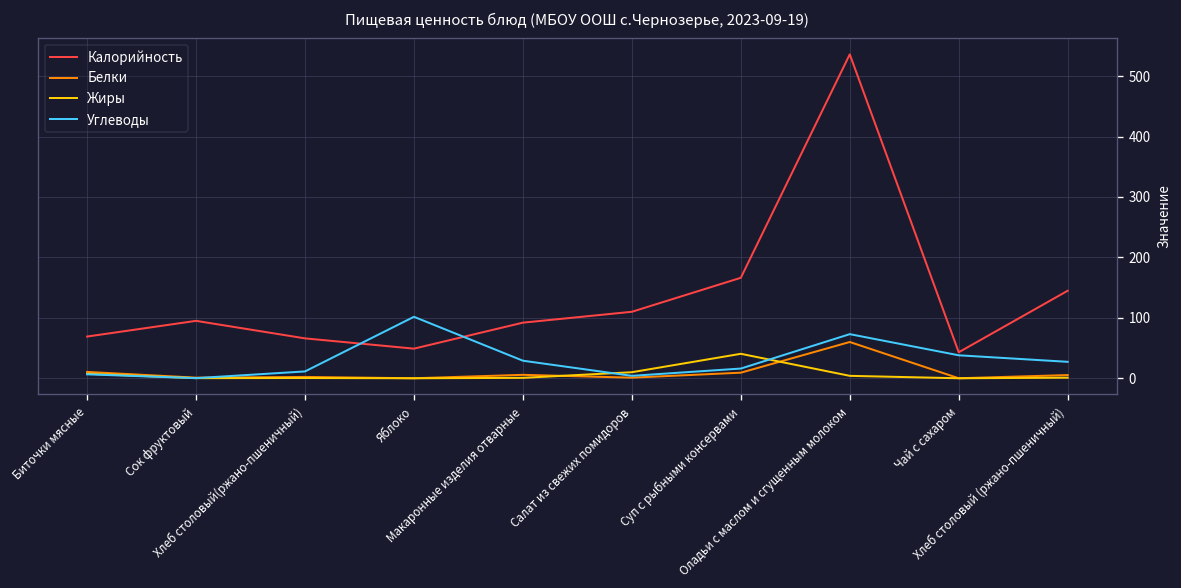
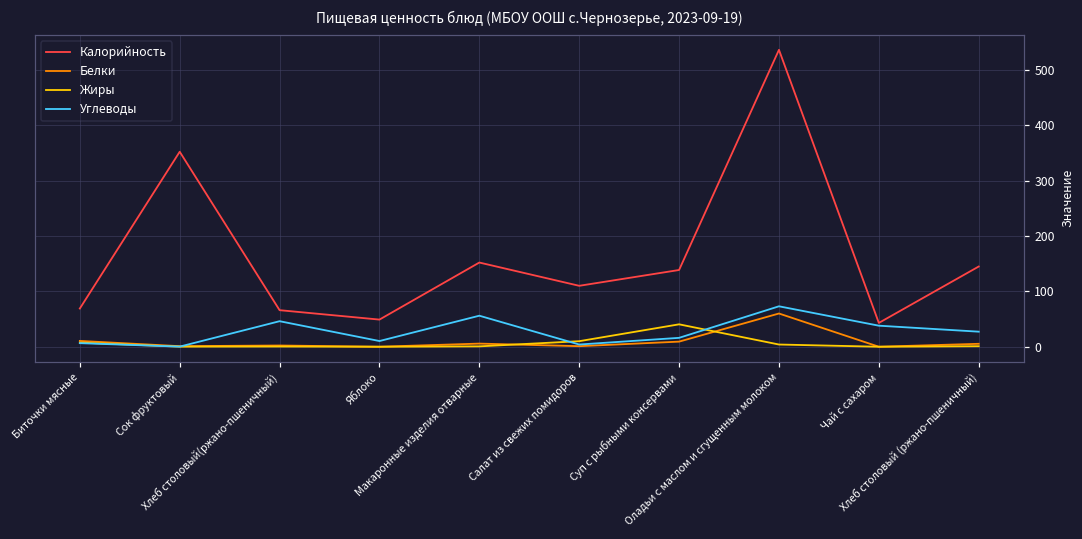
  {
    "Калорийность": {
      "Биточки мясные": 70,
-     "Сок фруктовый": 100,
+     "Сок фруктовый": 350,
      "Хлеб столовый(ржано-пшеничный)": 70,
      "Яблоко": 50,
-     "Макаронные изделия отварные": 90,
+     "Макаронные изделия отварные": 150,
      "Салат из свежих помидоров": 110,
-     "Суп с рыбными консервами": 170,
+     "Суп с рыбными консервами": 140,
      "Оладьи с маслом и сгущенным молоком": 540,
      "Хлеб столовый (ржано-пшеничный)": 140
    },
    "Белки": {
      "Суп с рыбными консервами": 10,
      "Оладьи с маслом и сгущенным молоком": 60
    },
    "Жиры": {
      "Салат из свежих помидоров": 10,
      "Суп с рыбными консервами": 40,
      "Оладьи с маслом и сгущенным молоком": 0
    },
    "Углеводы": {
-     "Хлеб столовый(ржано-пшеничный)": 10,
-     "Яблоко": 100,
-     "Макаронные изделия отварные": 30,
+     "Хлеб столовый(ржано-пшеничный)": 50,
+     "Яблоко": 10,
+     "Макаронные изделия отварные": 60,
      "Суп с рыбными консервами": 20,
      "Оладьи с маслом и сгущенным молоком": 70,
      "Хлеб столовый (ржано-пшеничный)": 30
    }
  }
